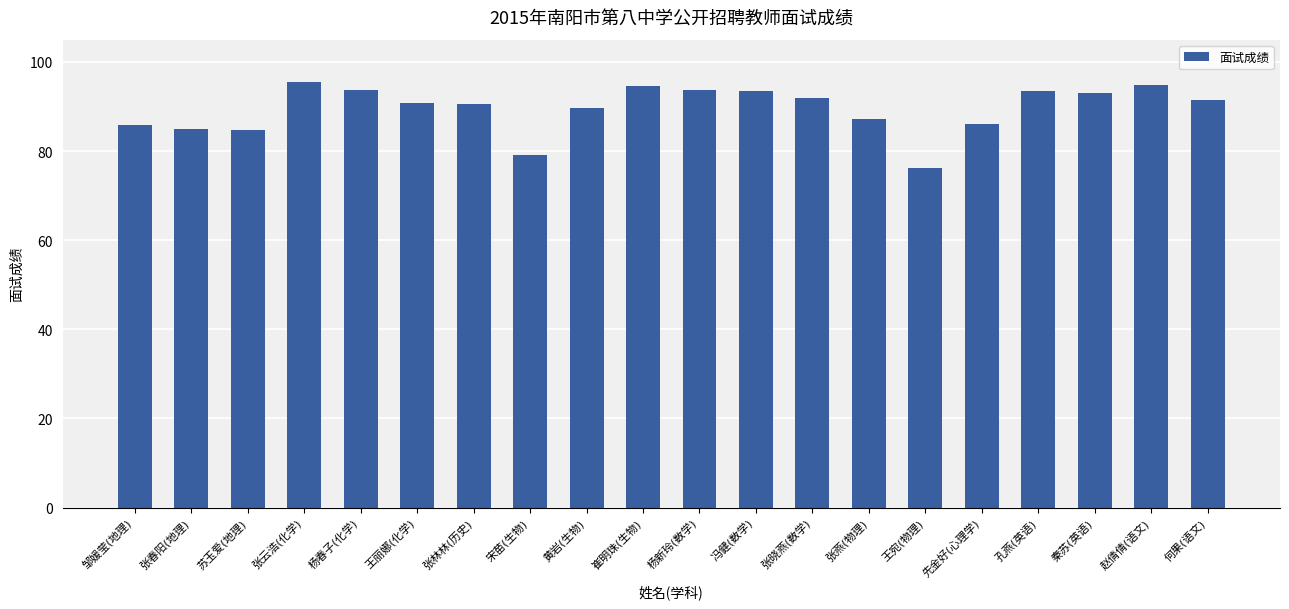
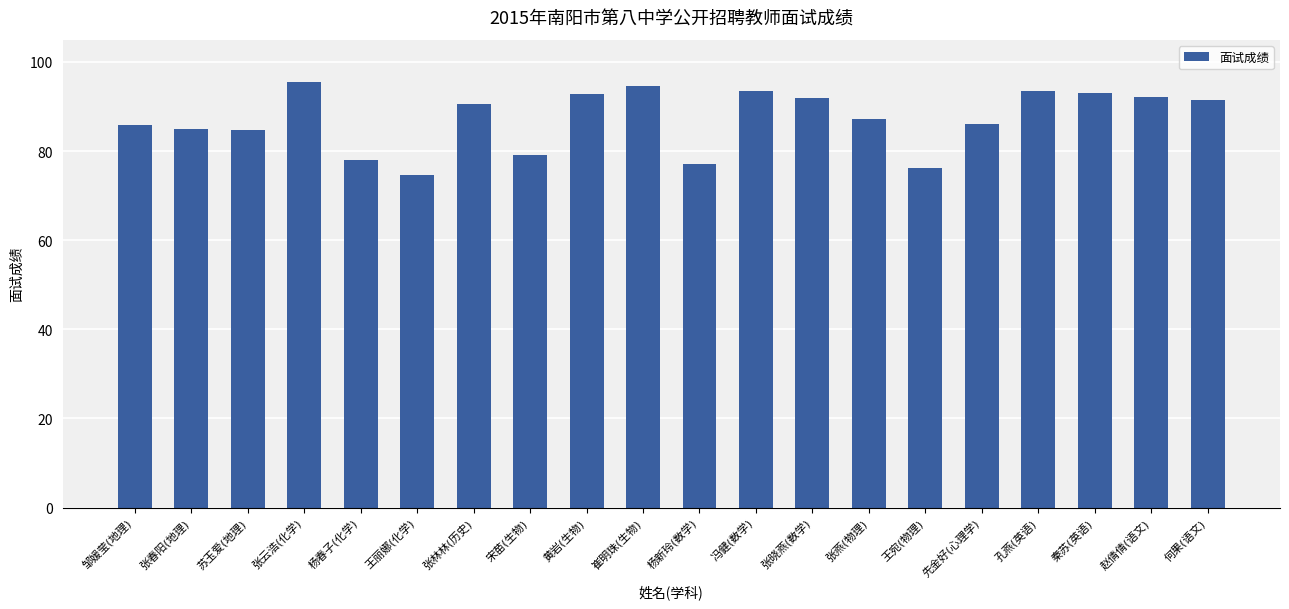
  {
    "邹媛莹(地理)": 86,
    "张春阳(地理)": 85,
    "苏玉爱(地理)": 85,
    "张云浩(化学)": 96,
-   "杨春子(化学)": 94,
-   "王丽娜(化学)": 91,
+   "杨春子(化学)": 78,
+   "王丽娜(化学)": 75,
    "张林林(历史)": 91,
    "宋苗(生物)": 79,
-   "黄岩(生物)": 90,
+   "黄岩(生物)": 93,
    "崔明珠(生物)": 95,
-   "杨新玲(数学)": 94,
+   "杨新玲(数学)": 77,
    "冯健(数学)": 93,
    "张晓燕(数学)": 92,
    "张燕(物理)": 87,
    "王宛(物理)": 76,
    "先金好(心理学)": 86,
    "孔燕(英语)": 93,
    "秦苏(英语)": 93,
-   "赵倩倩(语文)": 95,
+   "赵倩倩(语文)": 92,
    "何果(语文)": 91
  }
